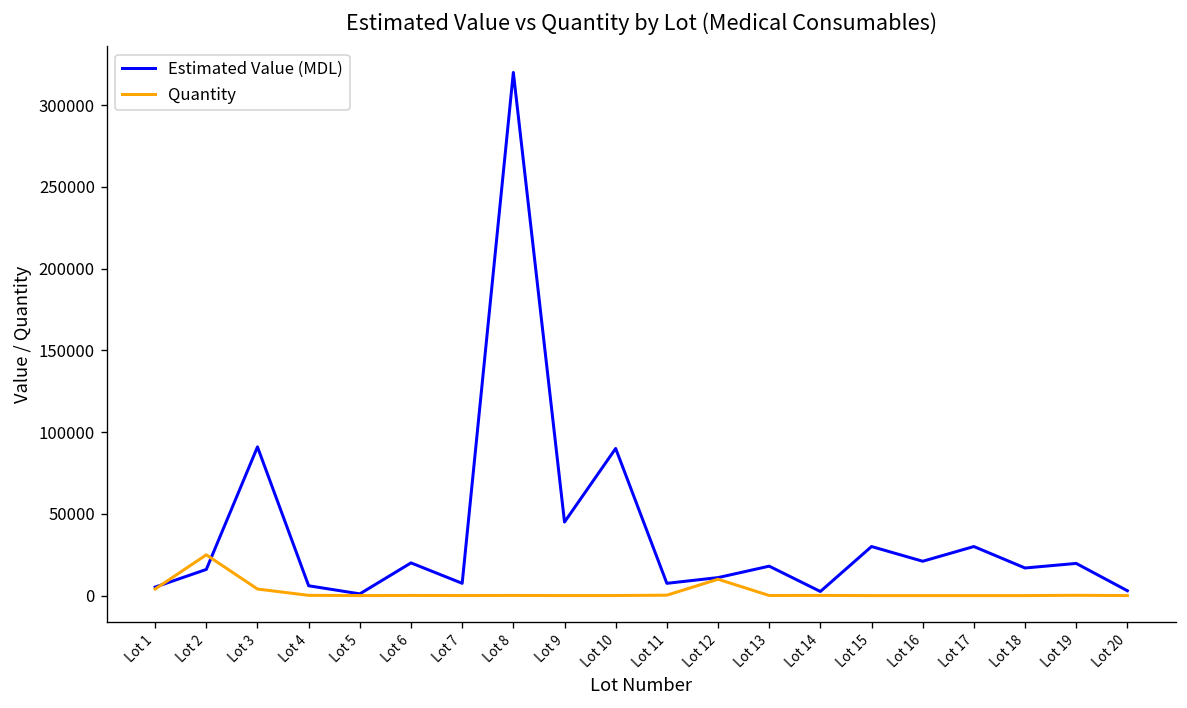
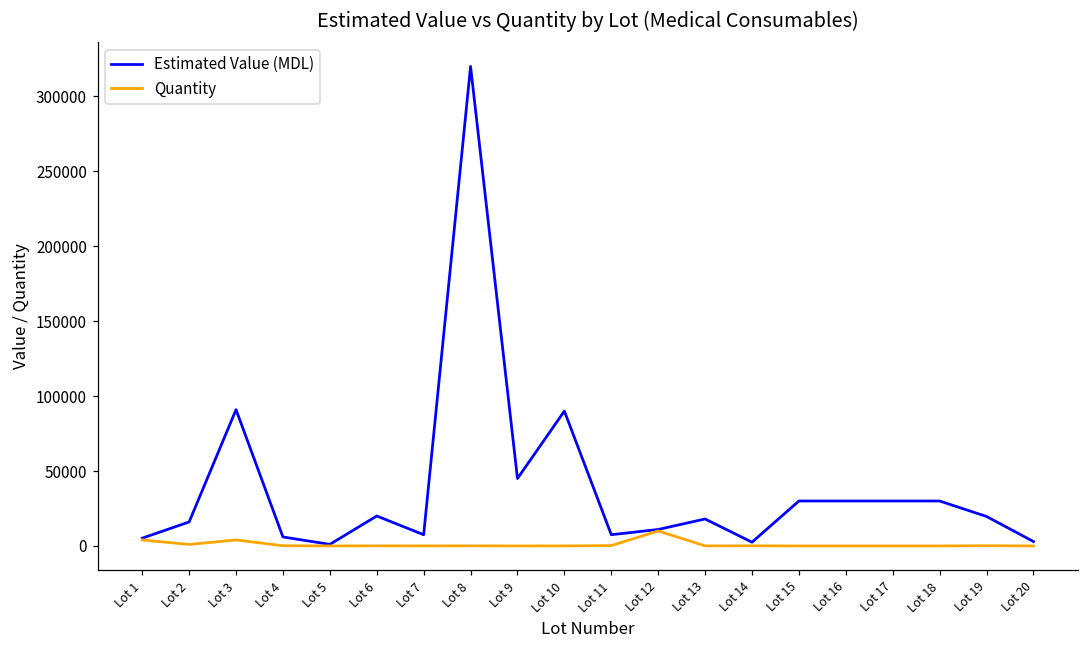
  {
    "Estimated Value (MDL)": {
      "Lot 2": 16000,
      "Lot 3": 91000,
      "Lot 4": 6000,
      "Lot 6": 20000,
      "Lot 7": 8000,
      "Lot 8": 320000,
      "Lot 9": 45000,
      "Lot 10": 90000,
      "Lot 11": 8000,
      "Lot 13": 18000,
      "Lot 14": 3000,
      "Lot 15": 30000,
-     "Lot 16": 21000,
+     "Lot 16": 30000,
      "Lot 17": 30000,
-     "Lot 18": 17000,
+     "Lot 18": 30000,
      "Lot 19": 20000,
      "Lot 20": 3000
    },
    "Quantity": {
-     "Lot 2": 25000,
+     "Lot 2": 1000,
      "Lot 3": 4000,
      "Lot 4": 0,
      "Lot 6": 0,
      "Lot 7": 0,
      "Lot 8": 0,
      "Lot 9": 0,
      "Lot 10": 0,
      "Lot 11": 0,
      "Lot 13": 0,
      "Lot 14": 0,
      "Lot 15": 0,
      "Lot 16": 0,
      "Lot 17": 0,
      "Lot 18": 0,
      "Lot 19": 0,
      "Lot 20": 0
    }
  }
